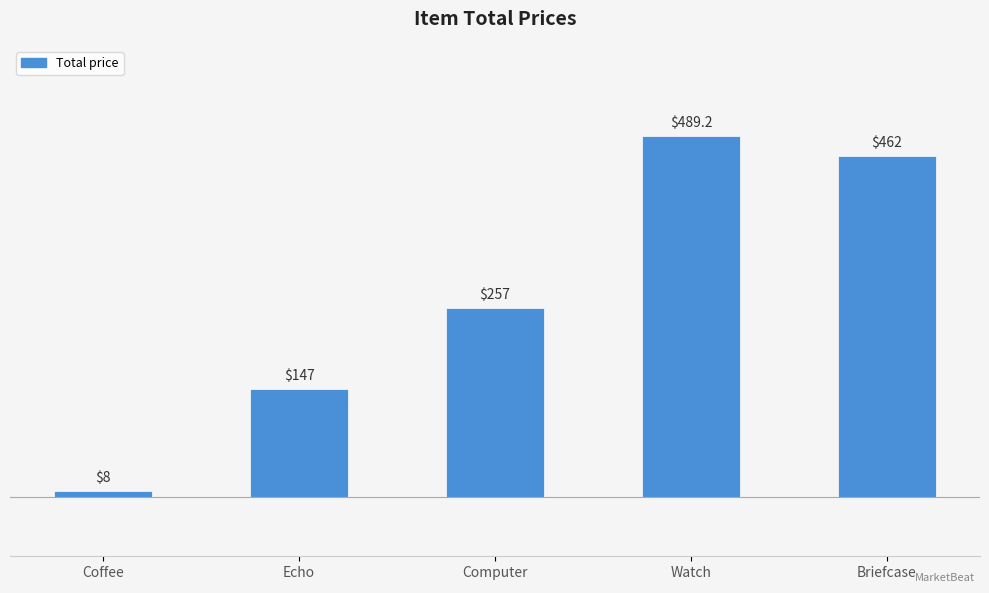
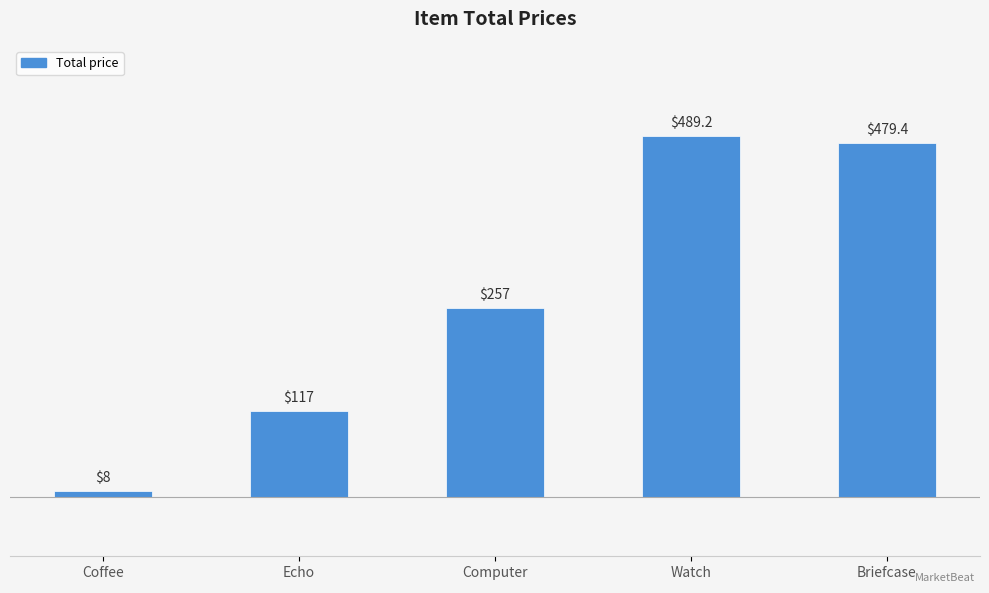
  {
    "Coffee": "$8",
-   "Echo": "$147",
+   "Echo": "$117",
    "Computer": "$257",
    "Watch": "$489.2",
-   "Briefcase": "$462"
+   "Briefcase": "$479.4"
  }
